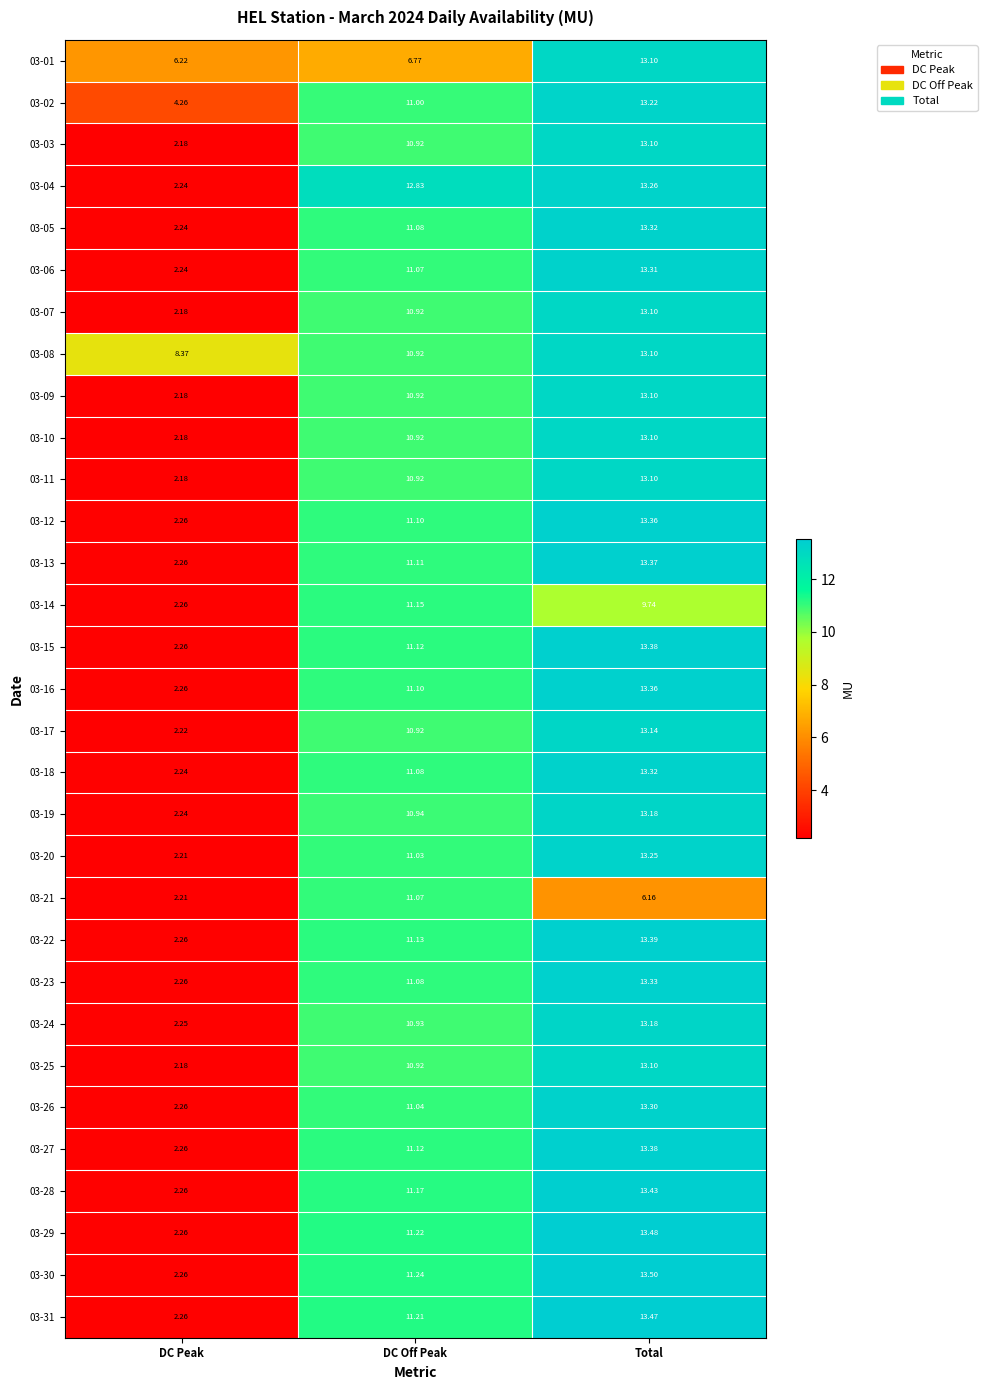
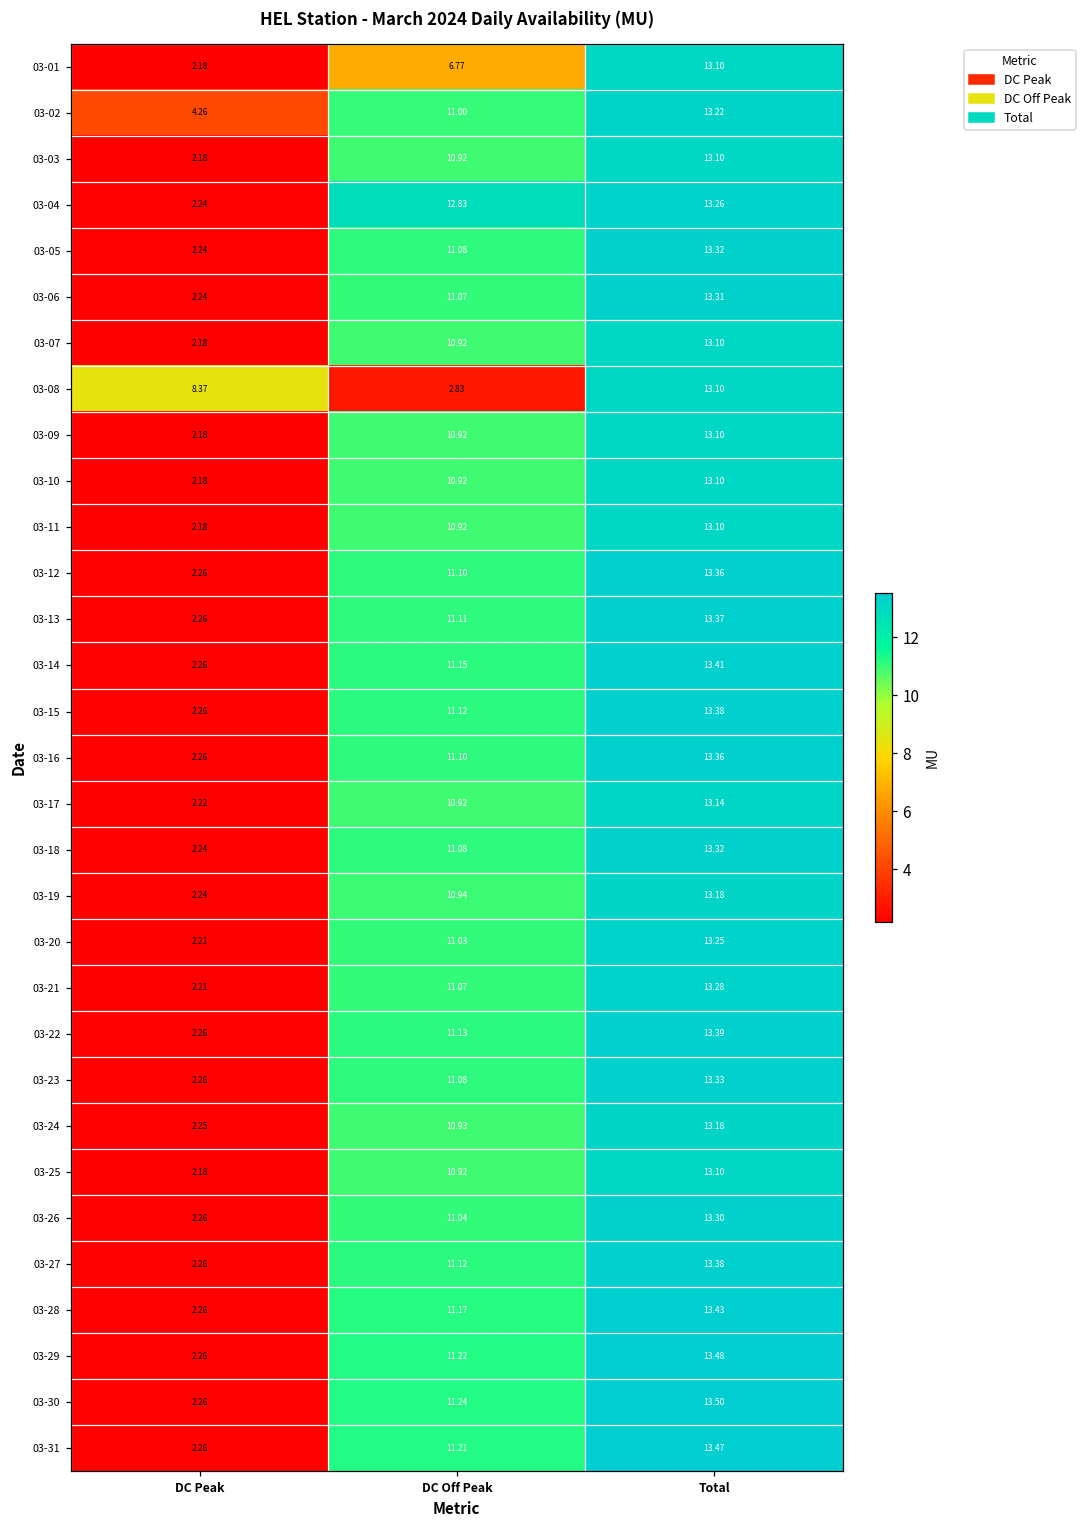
  {
    "03-01": {
-     "DC Peak": 6.22,
+     "DC Peak": 2.18,
      "DC Off Peak": 6.77,
      "Total": 13.10
    },
    "03-02": {
      "DC Peak": 4.26,
      "DC Off Peak": 11.00,
      "Total": 13.22
    },
    "03-03": {
      "DC Peak": 2.18,
      "DC Off Peak": 10.92,
      "Total": 13.10
    },
    "03-04": {
      "DC Peak": 2.24,
      "DC Off Peak": 12.83,
      "Total": 13.26
    },
    "03-05": {
      "DC Peak": 2.24,
      "DC Off Peak": 11.08,
      "Total": 13.32
    },
    "03-06": {
      "DC Peak": 2.24,
      "DC Off Peak": 11.07,
      "Total": 13.31
    },
    "03-07": {
      "DC Peak": 2.18,
      "DC Off Peak": 10.92,
      "Total": 13.10
    },
    "03-08": {
      "DC Peak": 8.37,
-     "DC Off Peak": 10.92,
+     "DC Off Peak": 2.83,
      "Total": 13.10
    },
    "03-09": {
      "DC Peak": 2.18,
      "DC Off Peak": 10.92,
      "Total": 13.10
    },
    "03-10": {
      "DC Peak": 2.18,
      "DC Off Peak": 10.92,
      "Total": 13.10
    },
    "03-11": {
      "DC Peak": 2.18,
      "DC Off Peak": 10.92,
      "Total": 13.10
    },
    "03-12": {
      "DC Peak": 2.26,
      "DC Off Peak": 11.10,
      "Total": 13.36
    },
    "03-13": {
      "DC Peak": 2.26,
      "DC Off Peak": 11.11,
      "Total": 13.37
    },
    "03-14": {
      "DC Peak": 2.26,
      "DC Off Peak": 11.15,
-     "Total": 9.74
+     "Total": 13.41
    },
    "03-15": {
      "DC Peak": 2.26,
      "DC Off Peak": 11.12,
      "Total": 13.38
    },
    "03-16": {
      "DC Peak": 2.26,
      "DC Off Peak": 11.10,
      "Total": 13.36
    },
    "03-17": {
      "DC Peak": 2.22,
      "DC Off Peak": 10.92,
      "Total": 13.14
    },
    "03-18": {
      "DC Peak": 2.24,
      "DC Off Peak": 11.08,
      "Total": 13.32
    },
    "03-19": {
      "DC Peak": 2.24,
      "DC Off Peak": 10.94,
      "Total": 13.18
    },
    "03-20": {
      "DC Peak": 2.21,
      "DC Off Peak": 11.03,
      "Total": 13.25
    },
    "03-21": {
      "DC Peak": 2.21,
      "DC Off Peak": 11.07,
-     "Total": 6.16
+     "Total": 13.28
    },
    "03-22": {
      "DC Peak": 2.26,
      "DC Off Peak": 11.13,
      "Total": 13.39
    },
    "03-23": {
      "DC Peak": 2.26,
      "DC Off Peak": 11.08,
      "Total": 13.33
    },
    "03-24": {
      "DC Peak": 2.25,
      "DC Off Peak": 10.93,
      "Total": 13.18
    },
    "03-25": {
      "DC Peak": 2.18,
      "DC Off Peak": 10.92,
      "Total": 13.10
    },
    "03-26": {
      "DC Peak": 2.26,
      "DC Off Peak": 11.04,
      "Total": 13.30
    },
    "03-27": {
      "DC Peak": 2.26,
      "DC Off Peak": 11.12,
      "Total": 13.38
    },
    "03-28": {
      "DC Peak": 2.26,
      "DC Off Peak": 11.17,
      "Total": 13.43
    },
    "03-29": {
      "DC Peak": 2.26,
      "DC Off Peak": 11.22,
      "Total": 13.48
    },
    "03-30": {
      "DC Peak": 2.26,
      "DC Off Peak": 11.24,
      "Total": 13.50
    },
    "03-31": {
      "DC Peak": 2.26,
      "DC Off Peak": 11.21,
      "Total": 13.47
    }
  }
